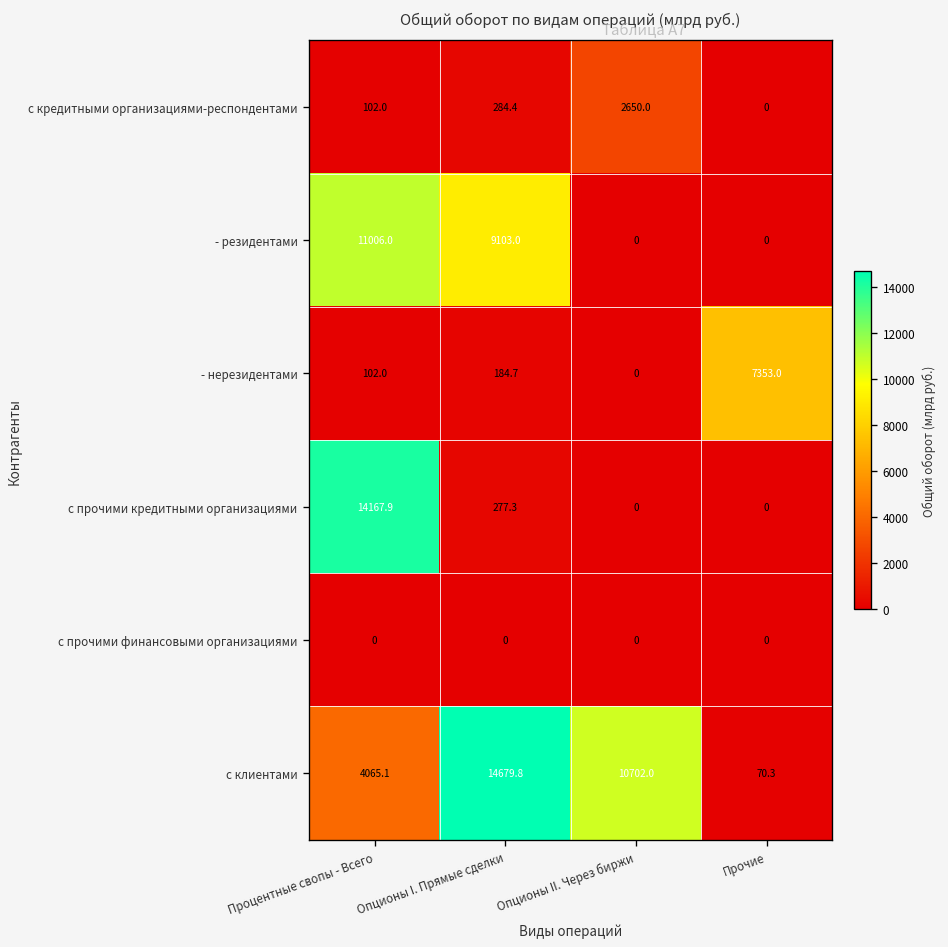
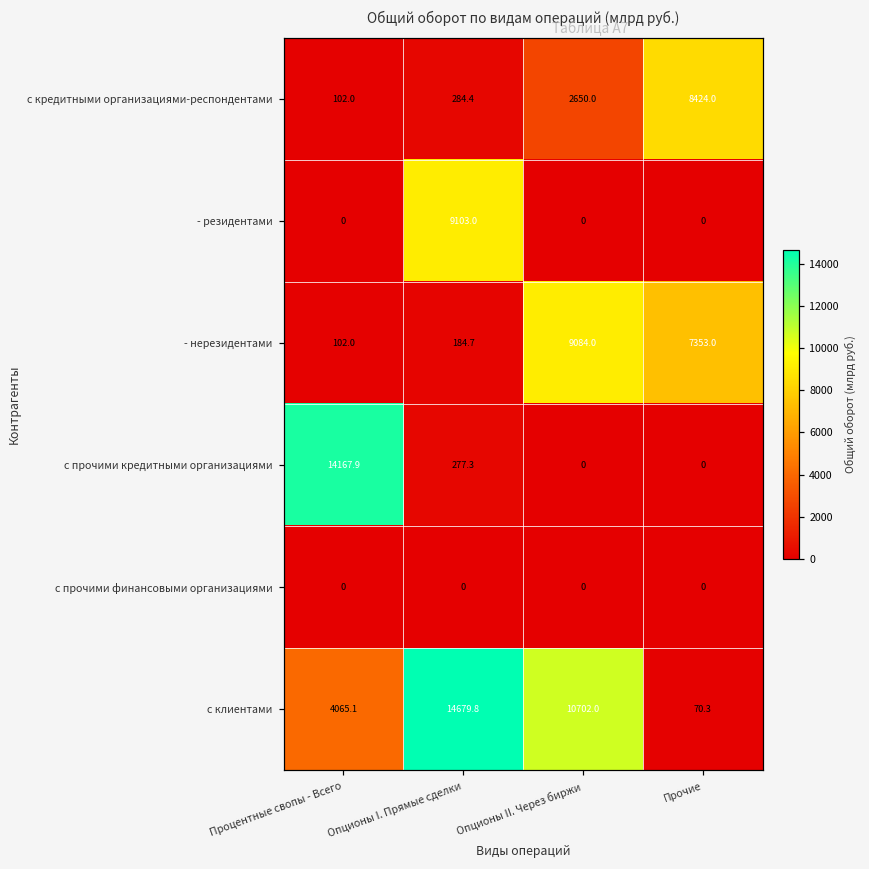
  {
    "с кредитными организациями-респондентами": {
      "Процентные свопы - Всего": 102.0,
      "Опционы I. Прямые сделки": 284.4,
      "Опционы II. Через биржи": 2650.0,
-     "Прочие": 0
+     "Прочие": 8424.0
    },
    "- резидентами": {
-     "Процентные свопы - Всего": 11006.0,
+     "Процентные свопы - Всего": 0,
      "Опционы I. Прямые сделки": 9103.0,
      "Опционы II. Через биржи": 0,
      "Прочие": 0
    },
    "- нерезидентами": {
      "Процентные свопы - Всего": 102.0,
      "Опционы I. Прямые сделки": 184.7,
-     "Опционы II. Через биржи": 0,
+     "Опционы II. Через биржи": 9084.0,
      "Прочие": 7353.0
    },
    "с прочими кредитными организациями": {
      "Процентные свопы - Всего": 14167.9,
      "Опционы I. Прямые сделки": 277.3,
      "Опционы II. Через биржи": 0,
      "Прочие": 0
    },
    "с прочими финансовыми организациями": {
      "Процентные свопы - Всего": 0,
      "Опционы I. Прямые сделки": 0,
      "Опционы II. Через биржи": 0,
      "Прочие": 0
    },
    "с клиентами": {
      "Процентные свопы - Всего": 4065.1,
      "Опционы I. Прямые сделки": 14679.8,
      "Опционы II. Через биржи": 10702.0,
      "Прочие": 70.3
    }
  }
